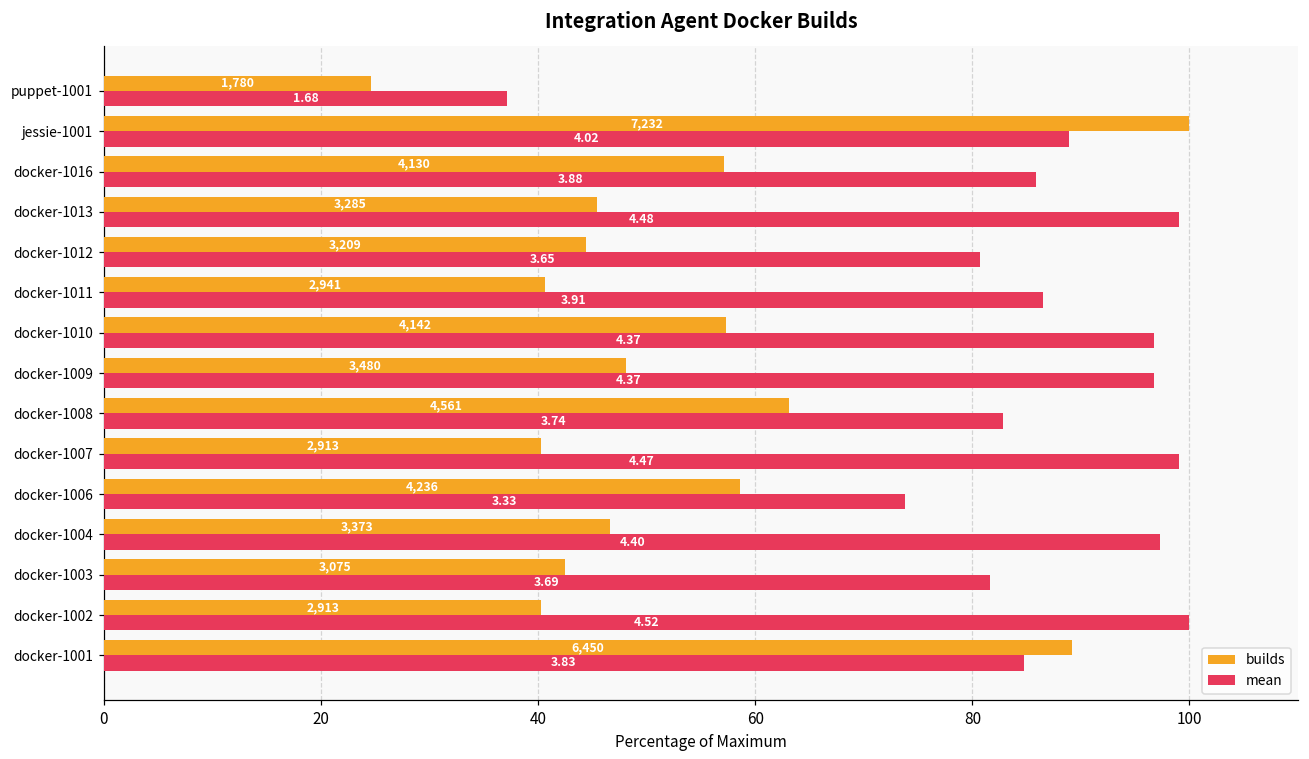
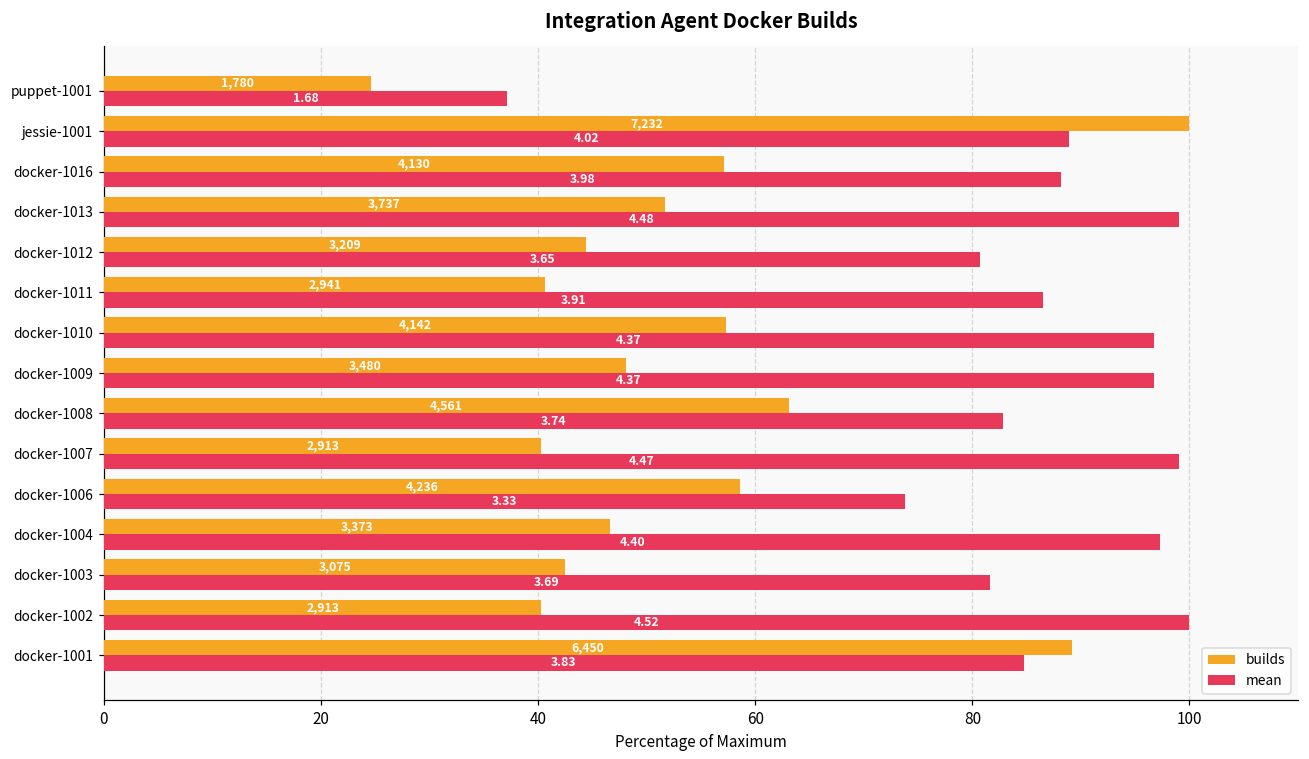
  {
    "builds": {
-     "docker-1013": "3,285"
+     "docker-1013": "3,737"
    },
    "mean": {
-     "docker-1016": "3.88"
+     "docker-1016": "3.98"
    }
  }
